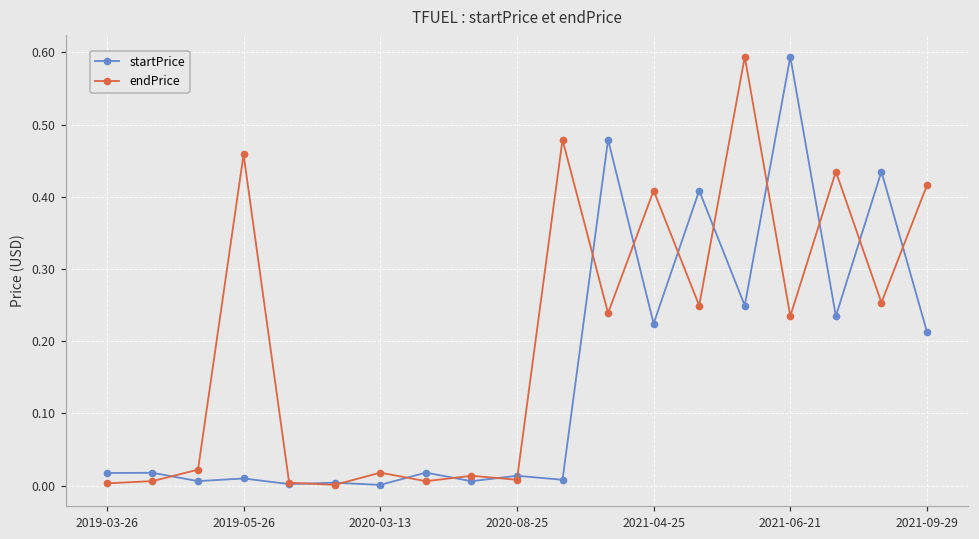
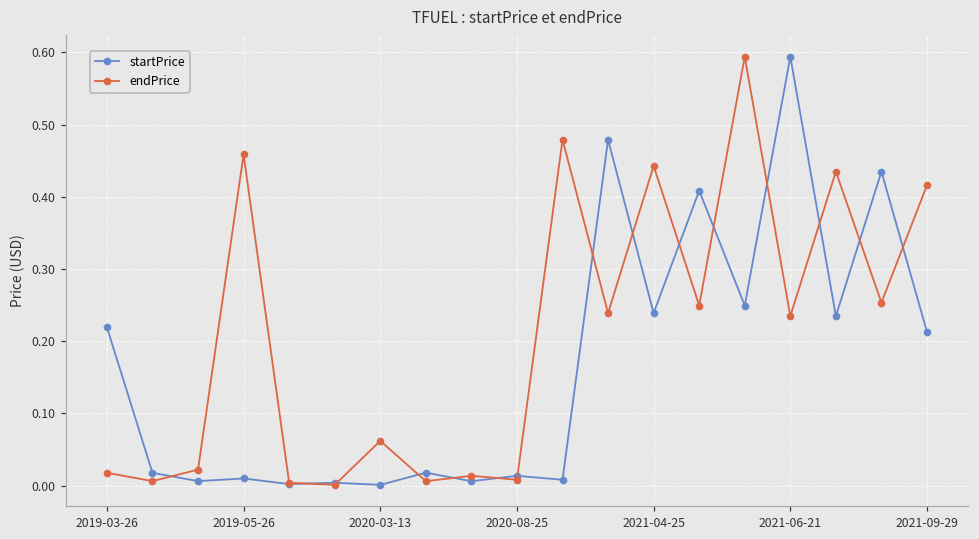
  {
    "startPrice": {
-     "2019-03-26": 0.02,
+     "2019-03-26": 0.22,
      "2019-05-26": 0.01,
      "2020-03-13": 0.00,
      "2020-08-25": 0.01,
-     "2021-04-25": 0.22,
+     "2021-04-25": 0.24,
      "2021-06-21": 0.59,
      "2021-09-29": 0.21
    },
    "endPrice": {
-     "2019-03-26": 0.00,
+     "2019-03-26": 0.02,
      "2019-05-26": 0.46,
-     "2020-03-13": 0.02,
+     "2020-03-13": 0.06,
      "2020-08-25": 0.01,
-     "2021-04-25": 0.41,
+     "2021-04-25": 0.44,
      "2021-06-21": 0.23,
      "2021-09-29": 0.42
    }
  }
